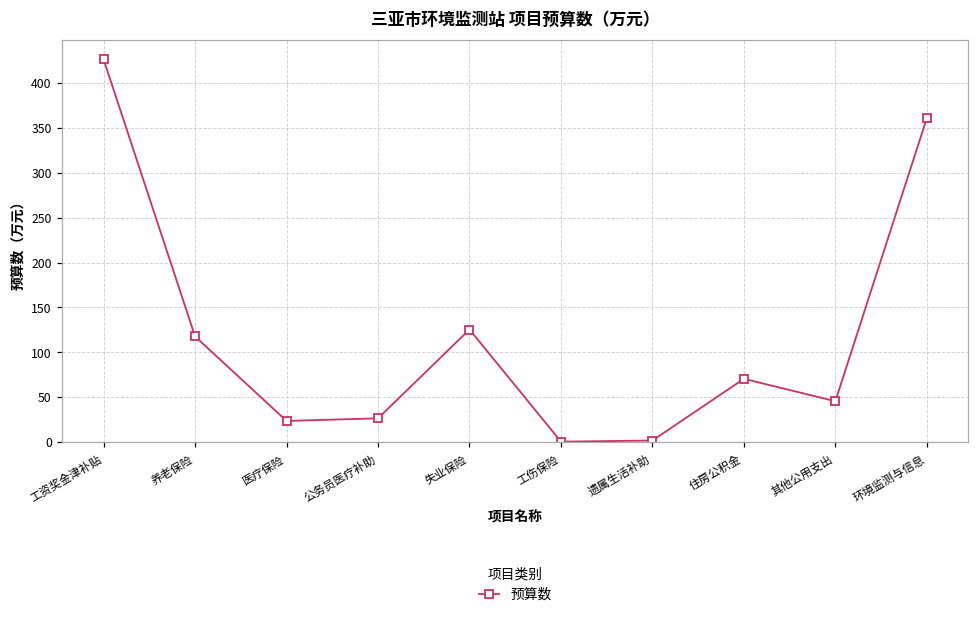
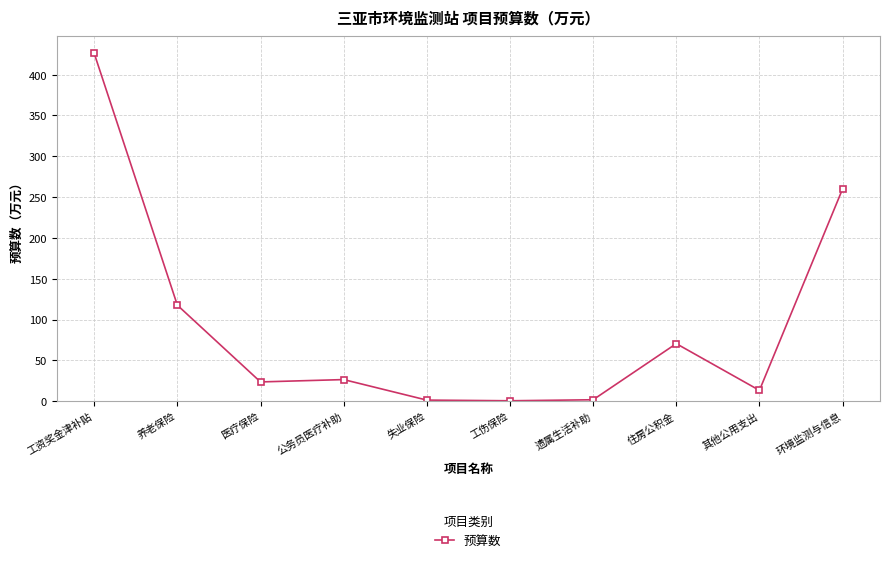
  {
    "工资奖金津补贴": 430,
    "养老保险": 120,
    "医疗保险": 20,
    "公务员医疗补助": 30,
-   "失业保险": 130,
+   "失业保险": 0,
    "工伤保险": 0,
    "遗属生活补助": 0,
    "住房公积金": 70,
-   "其他公用支出": 50,
-   "环境监测与信息": 360
+   "其他公用支出": 10,
+   "环境监测与信息": 260
  }
